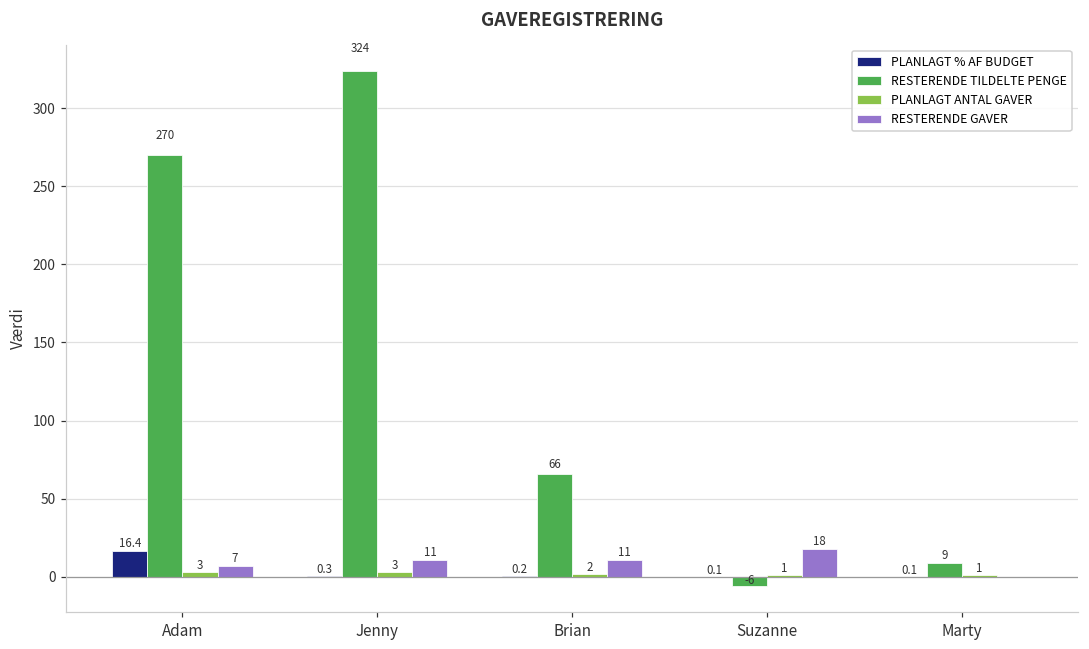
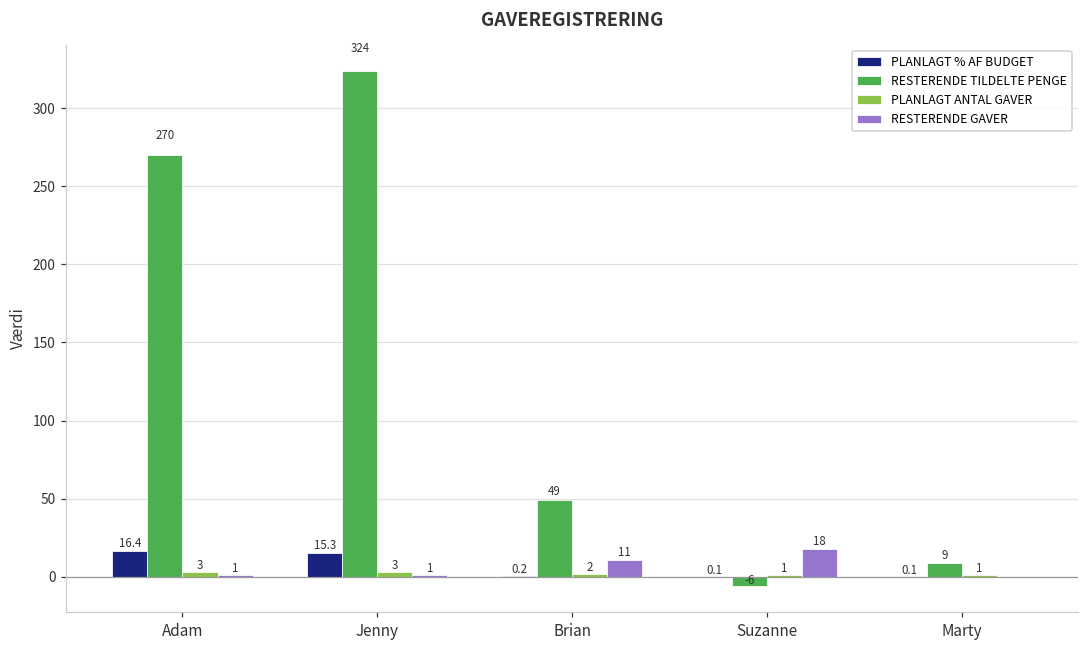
  {
    "PLANLAGT % AF BUDGET": {
      "Adam": 16.4,
-     "Jenny": 0.3,
+     "Jenny": 15.3,
      "Brian": 0.2,
      "Suzanne": 0.1,
      "Marty": 0.1
    },
    "RESTERENDE TILDELTE PENGE": {
      "Adam": 270,
      "Jenny": 324,
-     "Brian": 66,
+     "Brian": 49,
      "Suzanne": -6,
      "Marty": 9
    },
    "PLANLAGT ANTAL GAVER": {
      "Adam": 3,
      "Jenny": 3,
      "Brian": 2,
      "Suzanne": 1,
      "Marty": 1
    },
    "RESTERENDE GAVER": {
-     "Adam": 7,
-     "Jenny": 11,
+     "Adam": 1,
+     "Jenny": 1,
      "Brian": 11,
      "Suzanne": 18
    }
  }
